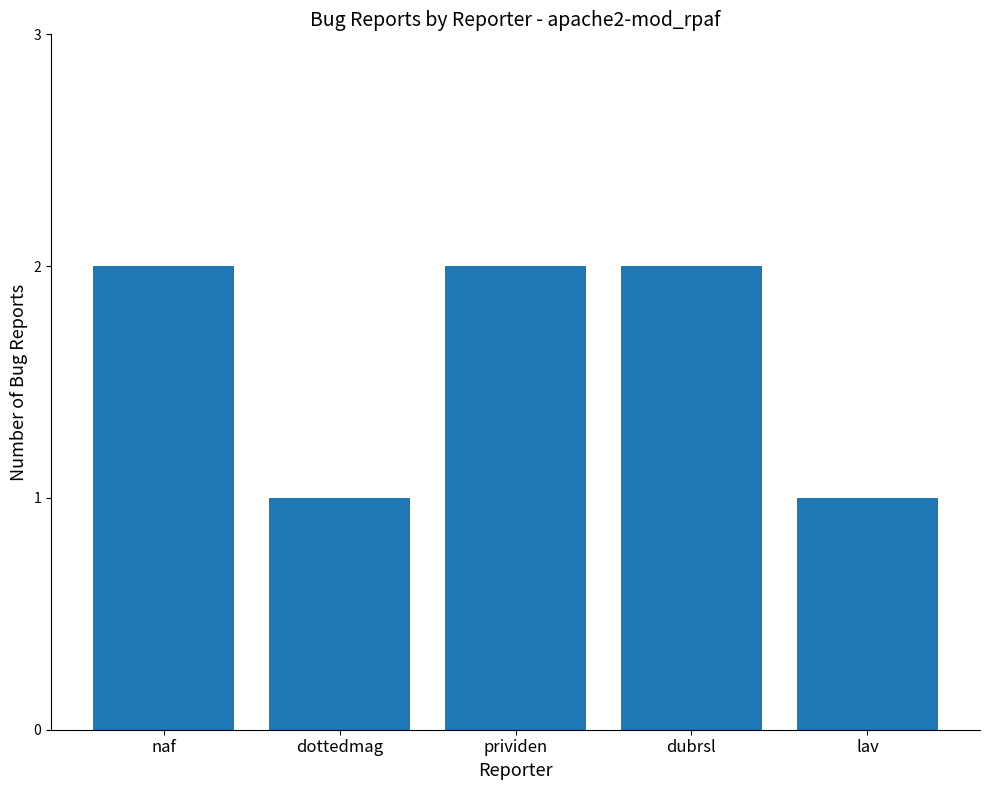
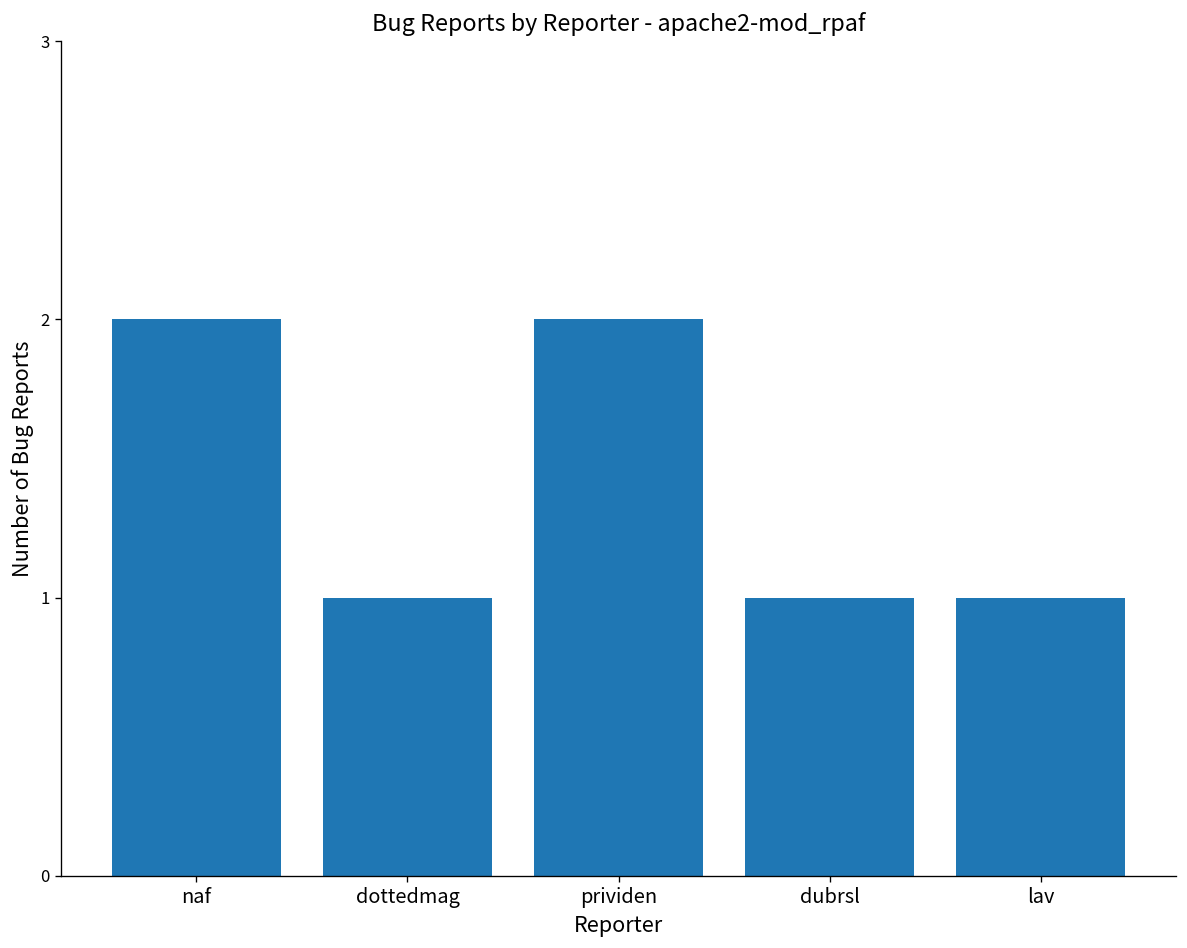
  {
    "naf": 2,
    "dottedmag": 1,
    "prividen": 2,
-   "dubrsl": 2,
+   "dubrsl": 1,
    "lav": 1
  }
